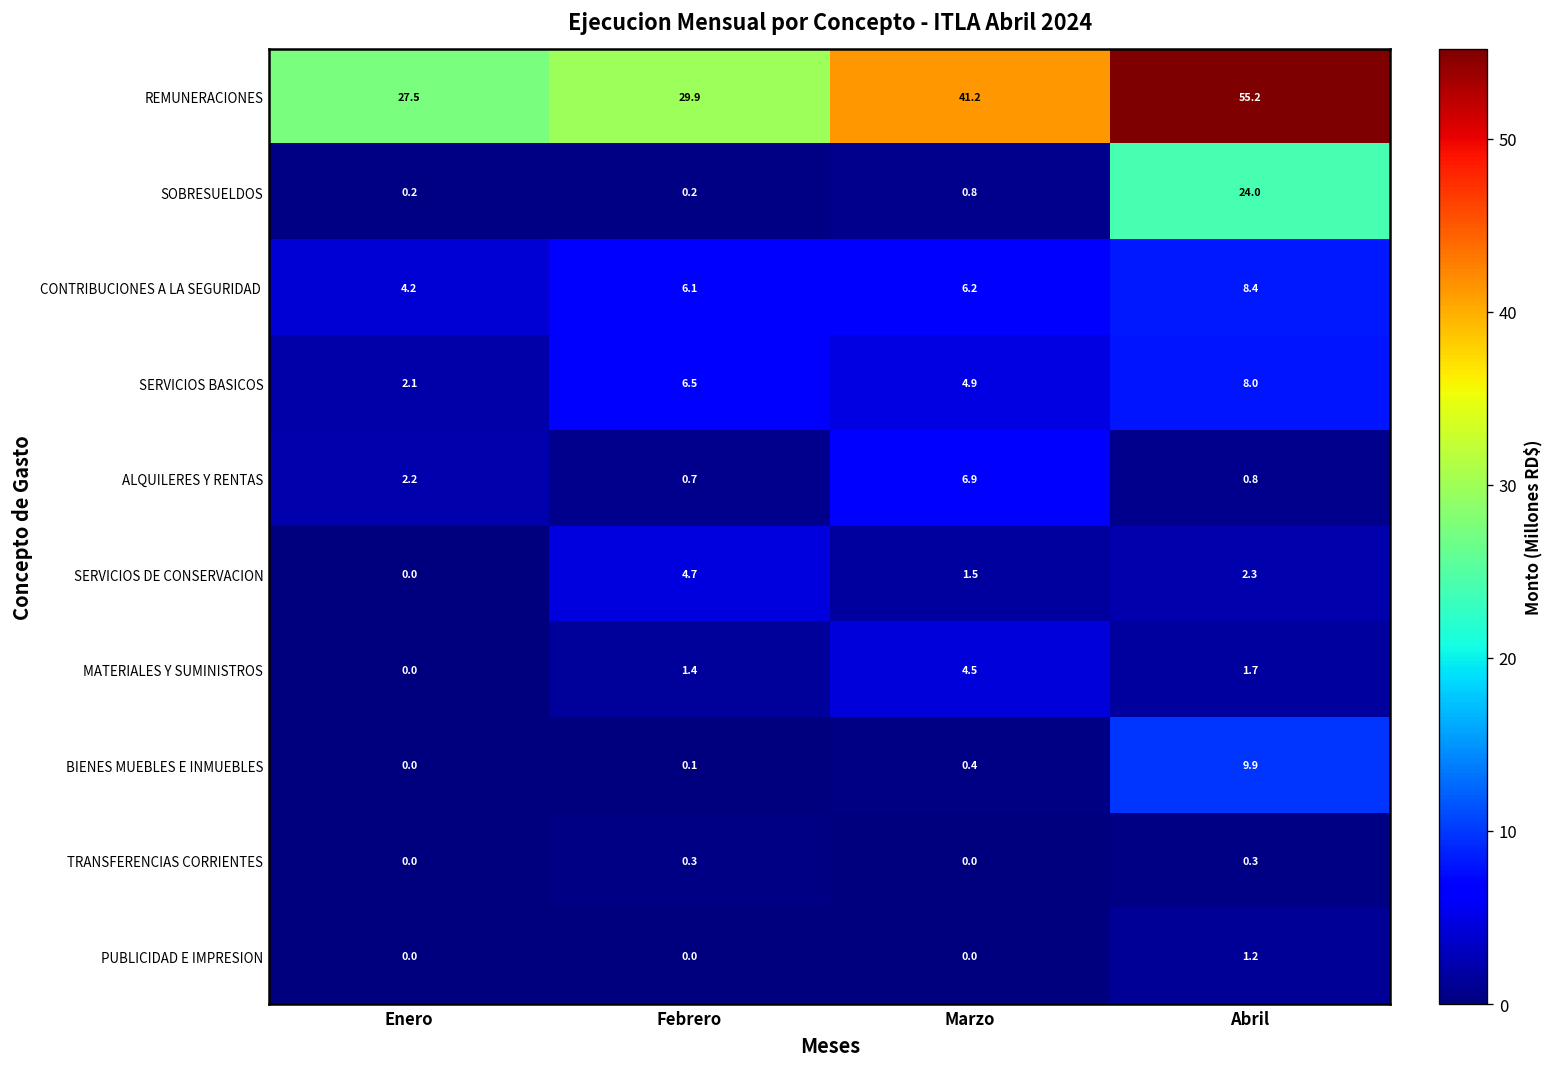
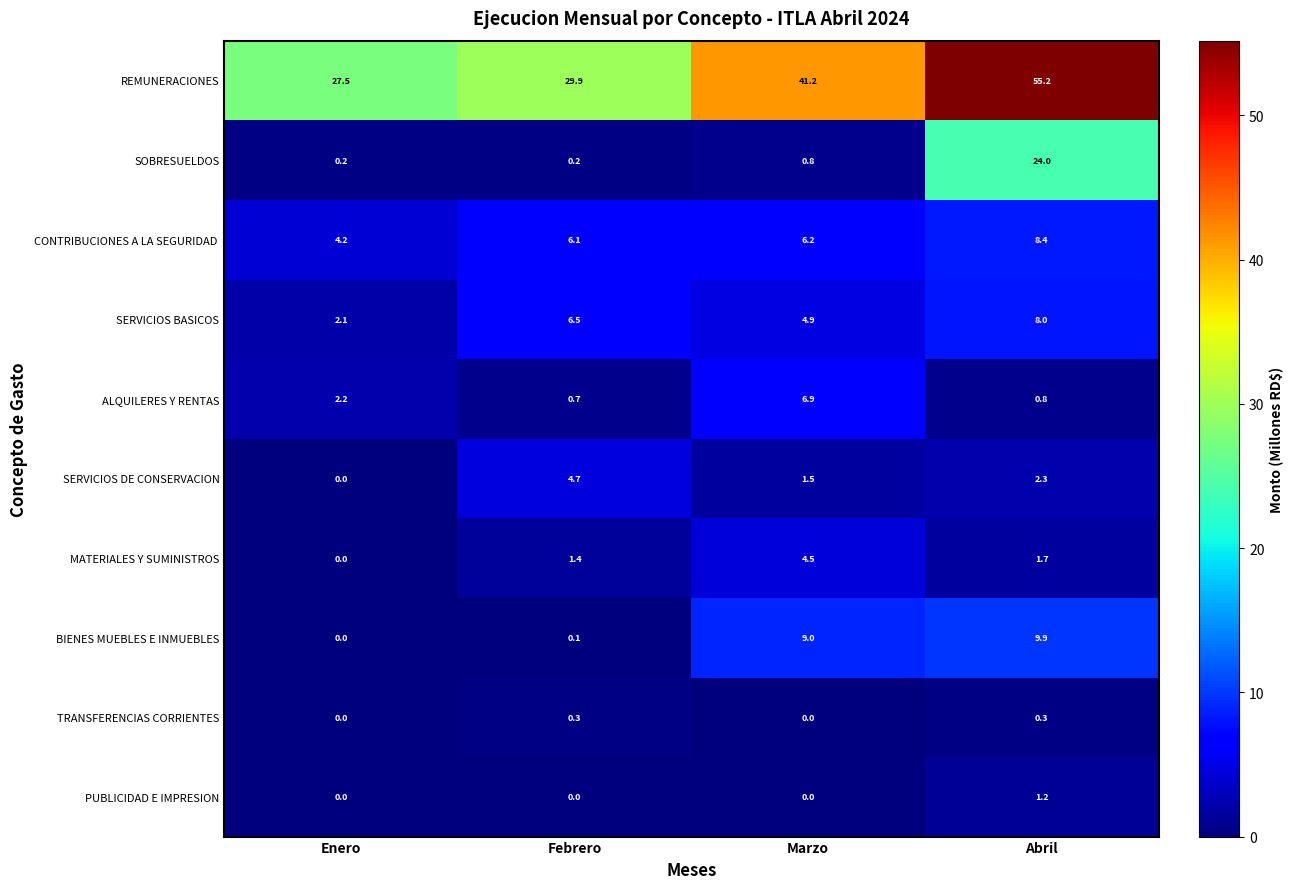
  {
    "REMUNERACIONES": {
      "Enero": 27.5,
      "Febrero": 29.9,
      "Marzo": 41.2,
      "Abril": 55.2
    },
    "SOBRESUELDOS": {
      "Enero": 0.2,
      "Febrero": 0.2,
      "Marzo": 0.8,
      "Abril": 24.0
    },
    "CONTRIBUCIONES A LA SEGURIDAD": {
      "Enero": 4.2,
      "Febrero": 6.1,
      "Marzo": 6.2,
      "Abril": 8.4
    },
    "SERVICIOS BASICOS": {
      "Enero": 2.1,
      "Febrero": 6.5,
      "Marzo": 4.9,
      "Abril": 8.0
    },
    "ALQUILERES Y RENTAS": {
      "Enero": 2.2,
      "Febrero": 0.7,
      "Marzo": 6.9,
      "Abril": 0.8
    },
    "SERVICIOS DE CONSERVACION": {
      "Enero": 0.0,
      "Febrero": 4.7,
      "Marzo": 1.5,
      "Abril": 2.3
    },
    "MATERIALES Y SUMINISTROS": {
      "Enero": 0.0,
      "Febrero": 1.4,
      "Marzo": 4.5,
      "Abril": 1.7
    },
    "BIENES MUEBLES E INMUEBLES": {
      "Enero": 0.0,
      "Febrero": 0.1,
-     "Marzo": 0.4,
+     "Marzo": 9.0,
      "Abril": 9.9
    },
    "TRANSFERENCIAS CORRIENTES": {
      "Enero": 0.0,
      "Febrero": 0.3,
      "Marzo": 0.0,
      "Abril": 0.3
    },
    "PUBLICIDAD E IMPRESION": {
      "Enero": 0.0,
      "Febrero": 0.0,
      "Marzo": 0.0,
      "Abril": 1.2
    }
  }
